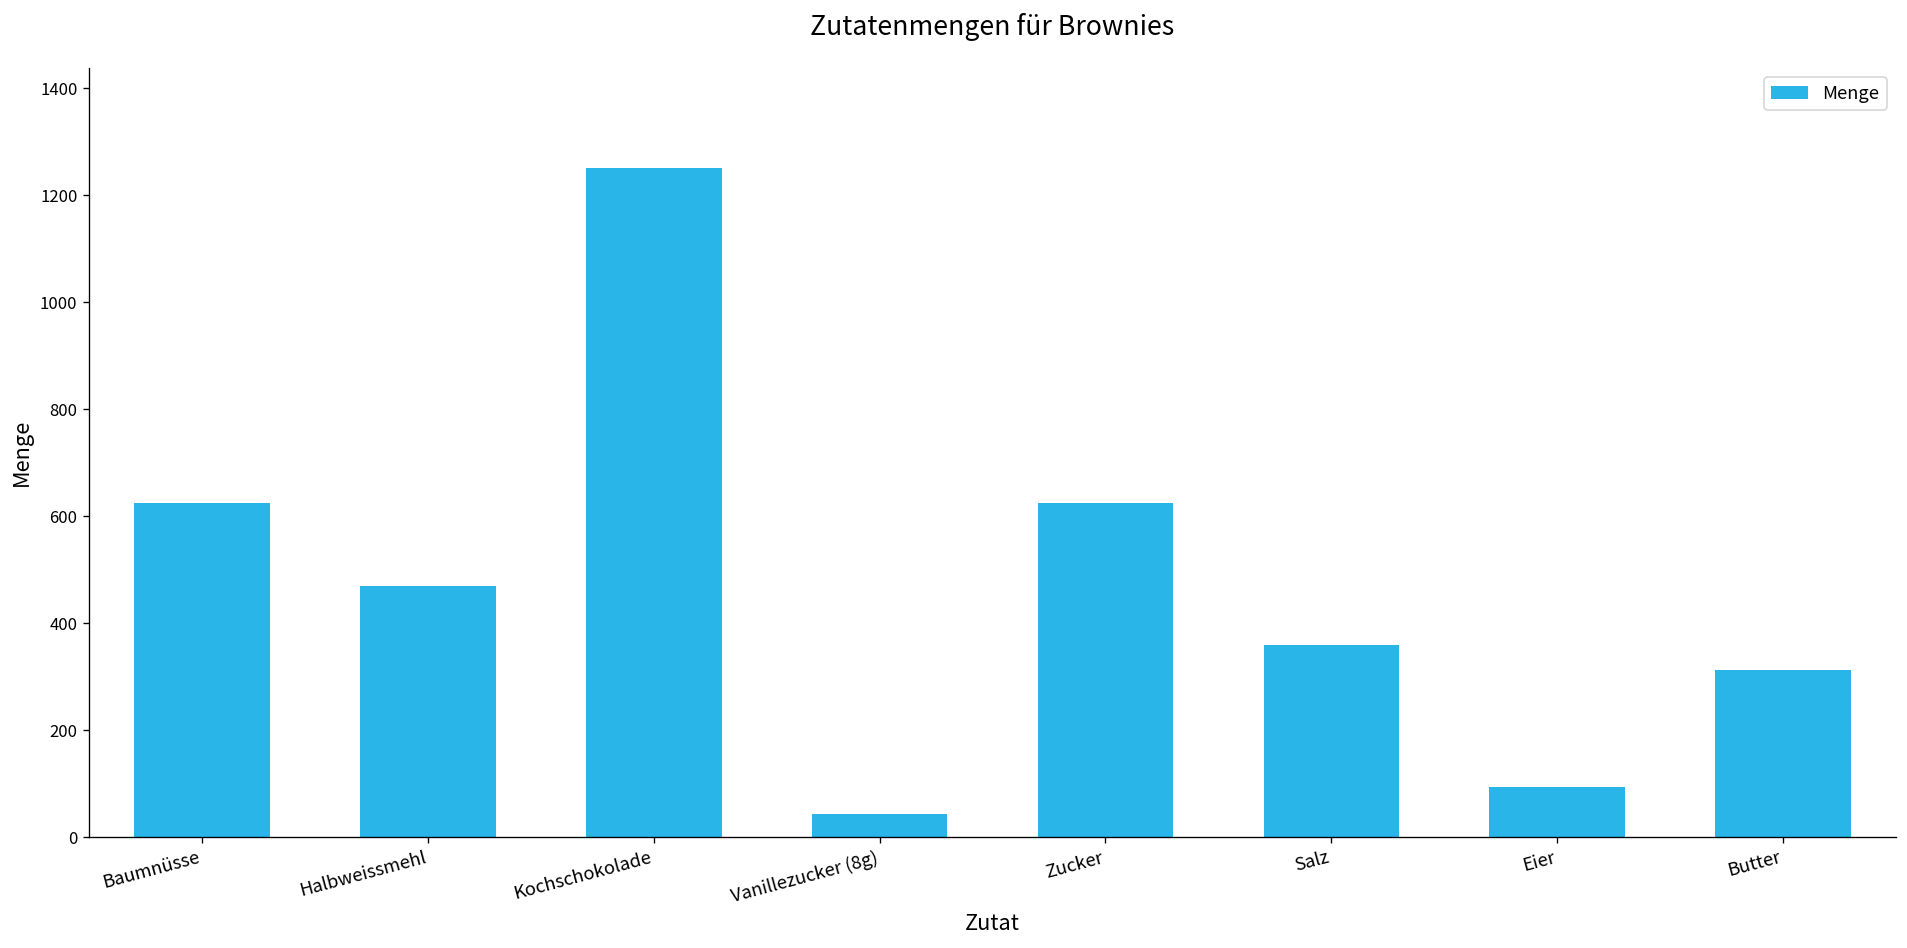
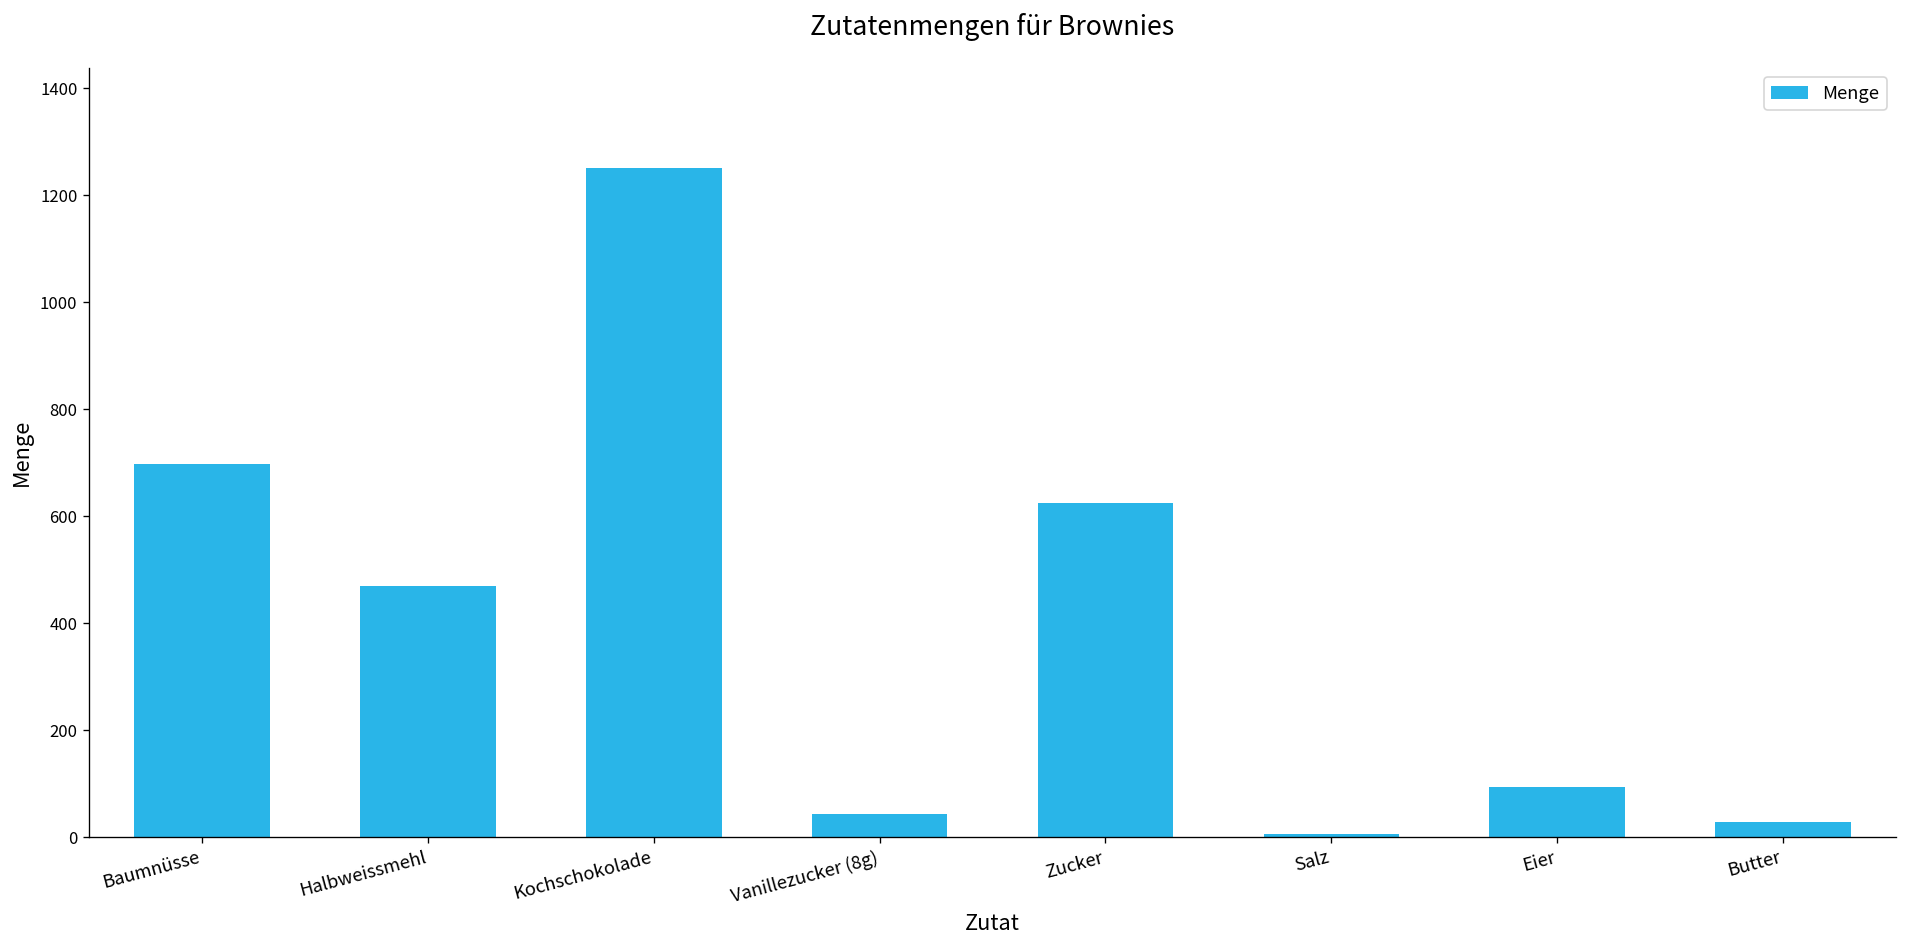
  {
-   "Baumnüsse": 630,
+   "Baumnüsse": 700,
    "Halbweissmehl": 470,
    "Kochschokolade": 1250,
    "Vanillezucker (8g)": 40,
    "Zucker": 630,
-   "Salz": 360,
+   "Salz": 10,
    "Eier": 90,
-   "Butter": 310
+   "Butter": 30
  }
